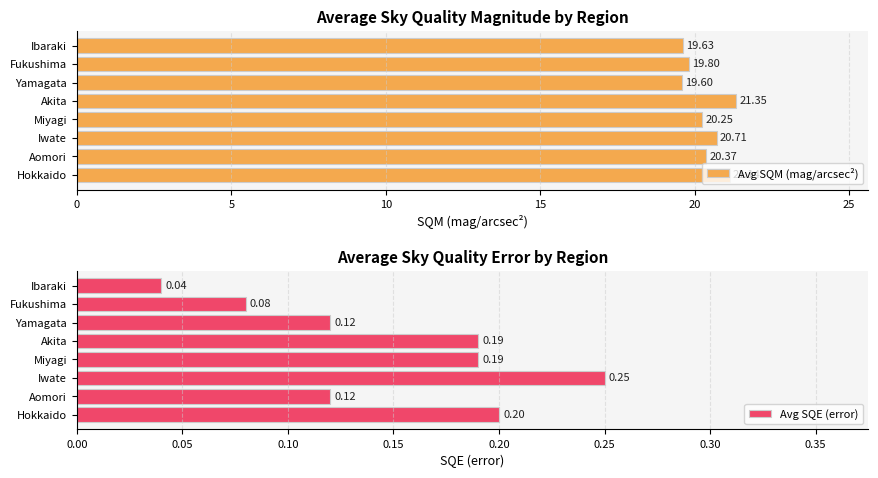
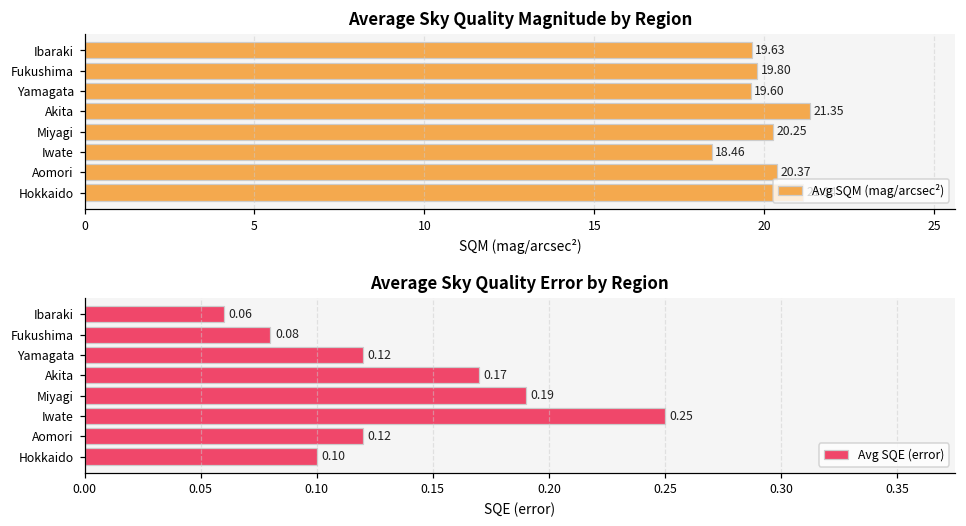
  {
    "Average Sky Quality Magnitude by Region": {
      "Ibaraki": 19.63,
      "Fukushima": 19.80,
      "Yamagata": 19.60,
      "Akita": 21.35,
      "Miyagi": 20.25,
-     "Iwate": 20.71,
+     "Iwate": 18.46,
      "Aomori": 20.37
    },
    "Average Sky Quality Error by Region": {
-     "Ibaraki": 0.04,
+     "Ibaraki": 0.06,
      "Fukushima": 0.08,
      "Yamagata": 0.12,
-     "Akita": 0.19,
+     "Akita": 0.17,
      "Miyagi": 0.19,
      "Iwate": 0.25,
      "Aomori": 0.12,
-     "Hokkaido": 0.20
+     "Hokkaido": 0.10
    }
  }
